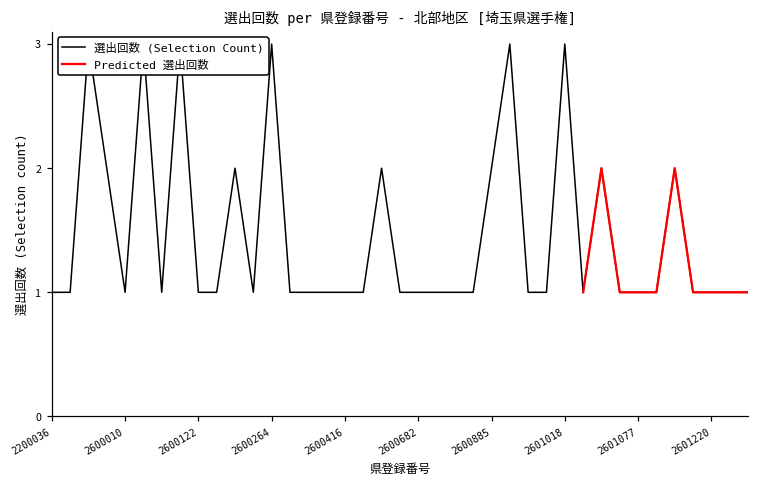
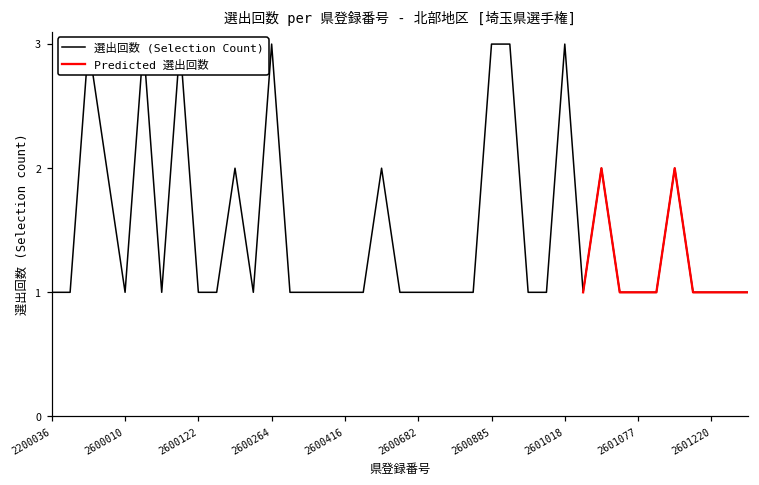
  {
    "選出回数 (Selection Count)": {
      "2200036": 1,
      "2600010": 1,
      "2600122": 1,
      "2600264": 3,
      "2600416": 1,
      "2600682": 1,
-     "2600885": 2,
+     "2600885": 3,
      "2601018": 3
    }
  }
